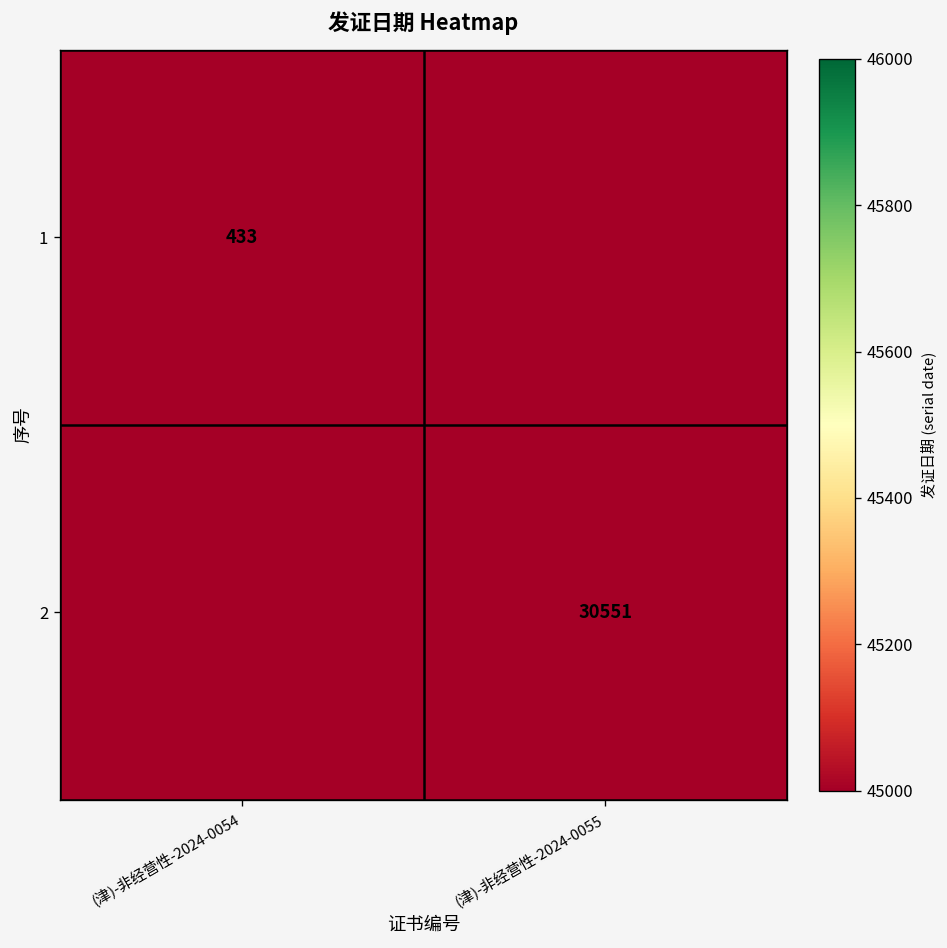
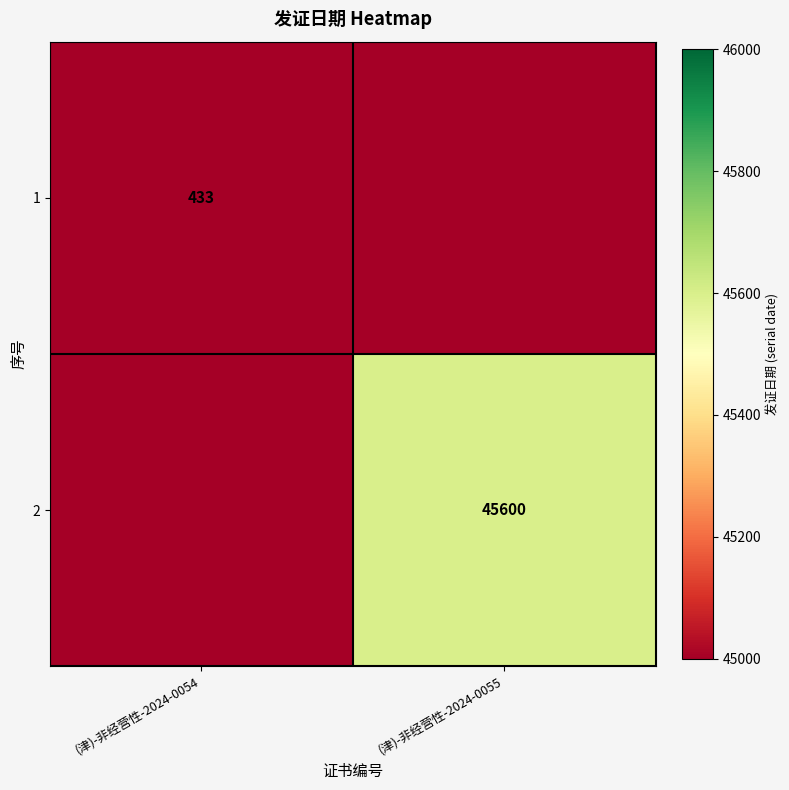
  {
    "1": {
      "(津)-非经营性-2024-0054": 433
    },
    "2": {
-     "(津)-非经营性-2024-0055": 30551
+     "(津)-非经营性-2024-0055": 45600
    }
  }
